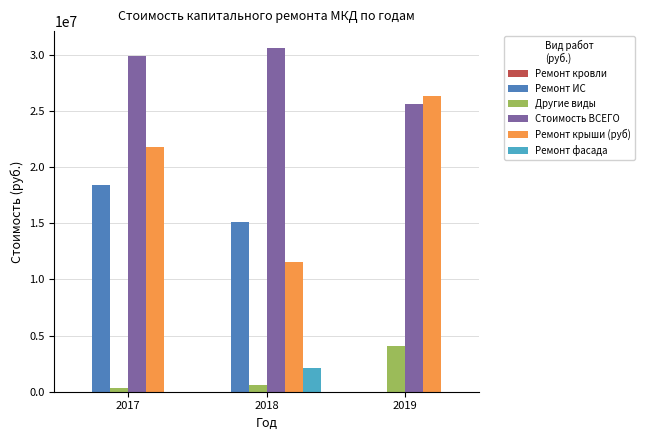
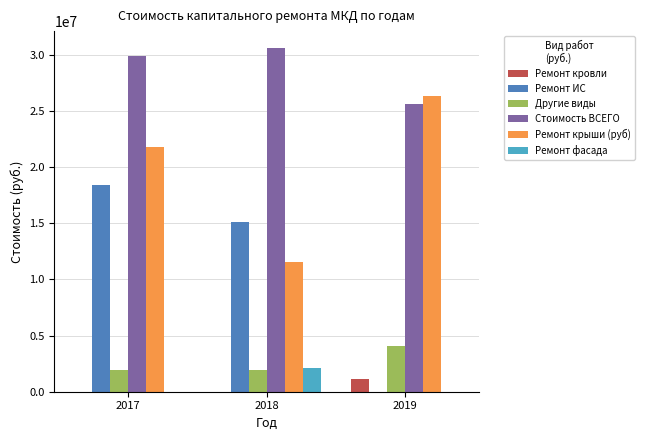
  {
    "Ремонт кровли": {
-     "2019": 0
+     "2019": 1200000
    },
    "Другие виды": {
-     "2017": 400000,
-     "2018": 600000,
+     "2017": 1900000,
+     "2018": 1900000,
      "2019": 4100000
    },
    "Стоимость ВСЕГО": {
      "2017": 29900000,
      "2018": 30600000,
      "2019": 25600000
    },
    "Ремонт крыши (руб)": {
      "2017": 21800000,
      "2018": 11500000,
      "2019": 26300000
    }
  }
